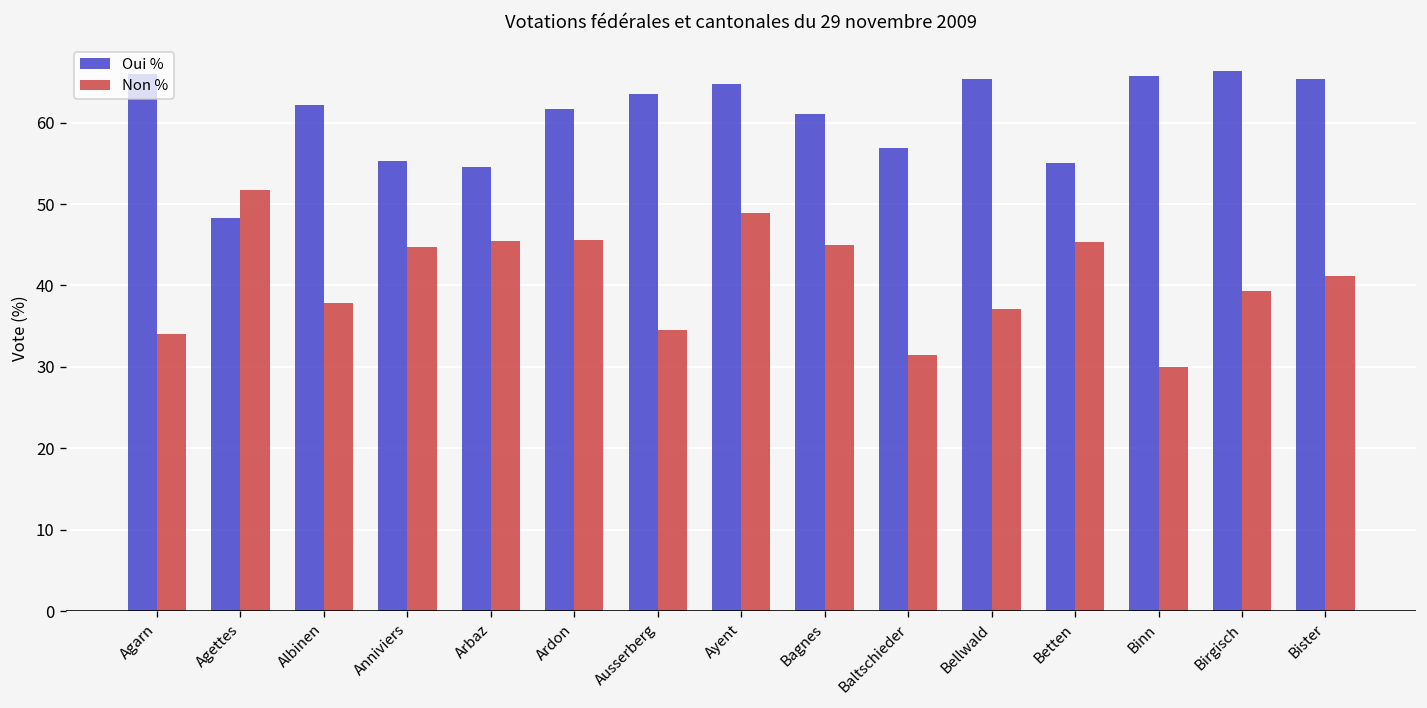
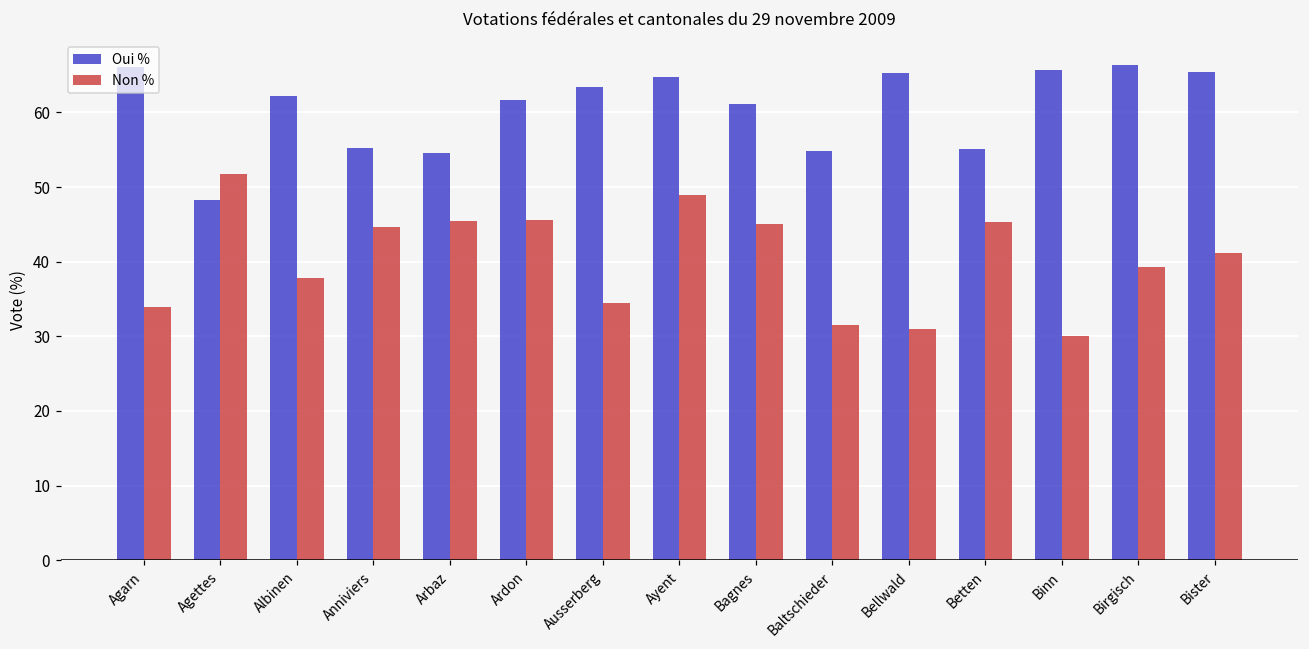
  {
    "Oui %": {
      "Agettes": 48,
      "Albinen": 62,
      "Anniviers": 55,
      "Arbaz": 55,
      "Ardon": 62,
      "Ausserberg": 63,
      "Ayent": 65,
      "Bagnes": 61,
-     "Baltschieder": 57,
+     "Baltschieder": 55,
      "Bellwald": 65,
      "Betten": 55,
      "Binn": 66,
      "Birgisch": 66,
      "Bister": 65
    },
    "Non %": {
      "Agarn": 34,
      "Agettes": 52,
      "Albinen": 38,
      "Anniviers": 45,
      "Arbaz": 45,
      "Ardon": 46,
      "Ausserberg": 35,
      "Ayent": 49,
      "Bagnes": 45,
      "Baltschieder": 31,
-     "Bellwald": 37,
+     "Bellwald": 31,
      "Betten": 45,
      "Binn": 30,
      "Birgisch": 39,
      "Bister": 41
    }
  }
